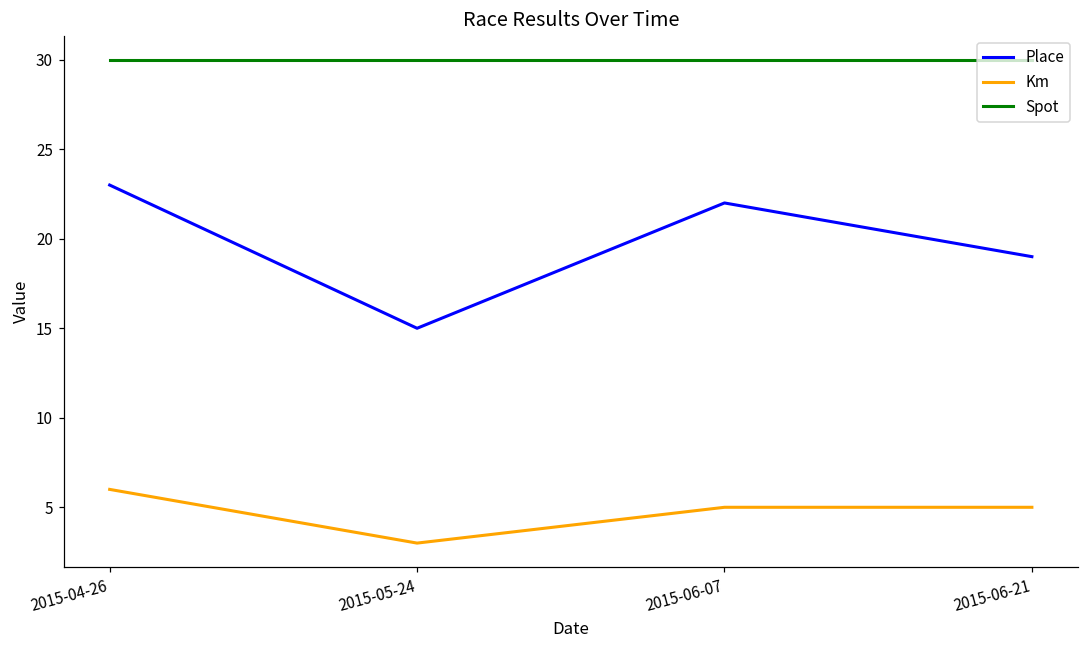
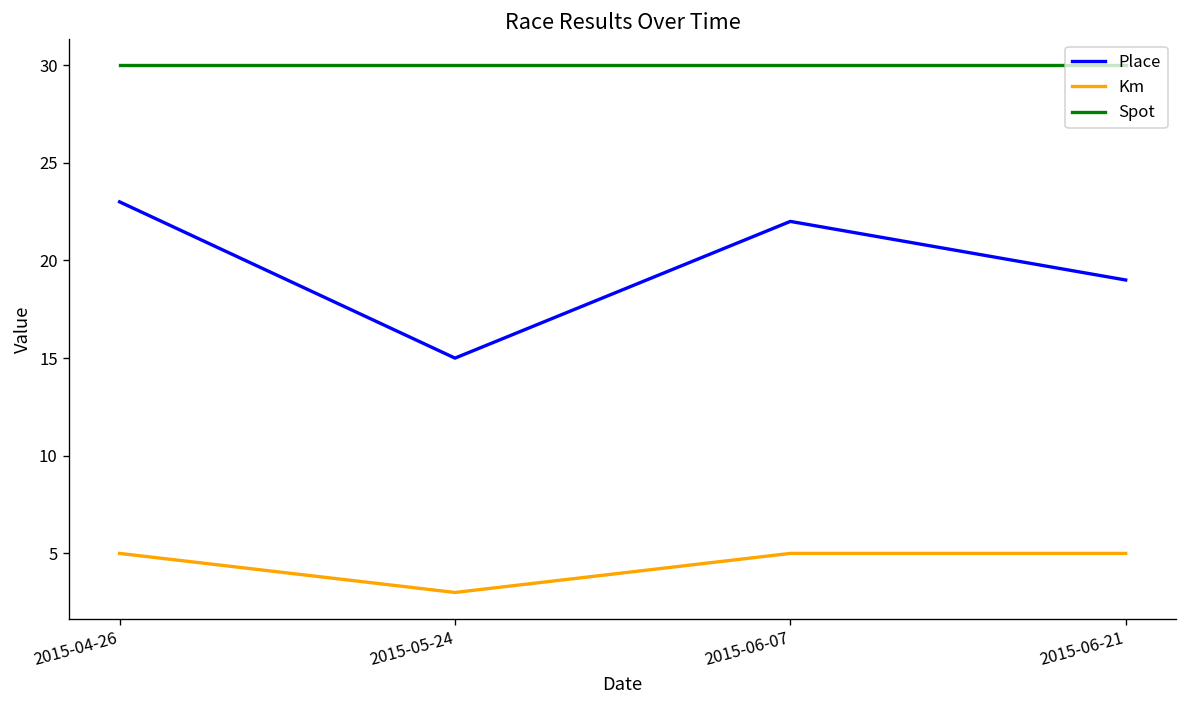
  {
    "Place": {
      "2015-04-26": 23,
      "2015-05-24": 15,
      "2015-06-07": 22,
      "2015-06-21": 19
    },
    "Km": {
-     "2015-04-26": 6,
+     "2015-04-26": 5,
      "2015-05-24": 3,
      "2015-06-07": 5,
      "2015-06-21": 5
    },
    "Spot": {
      "2015-04-26": 30,
      "2015-05-24": 30,
      "2015-06-07": 30
    }
  }
